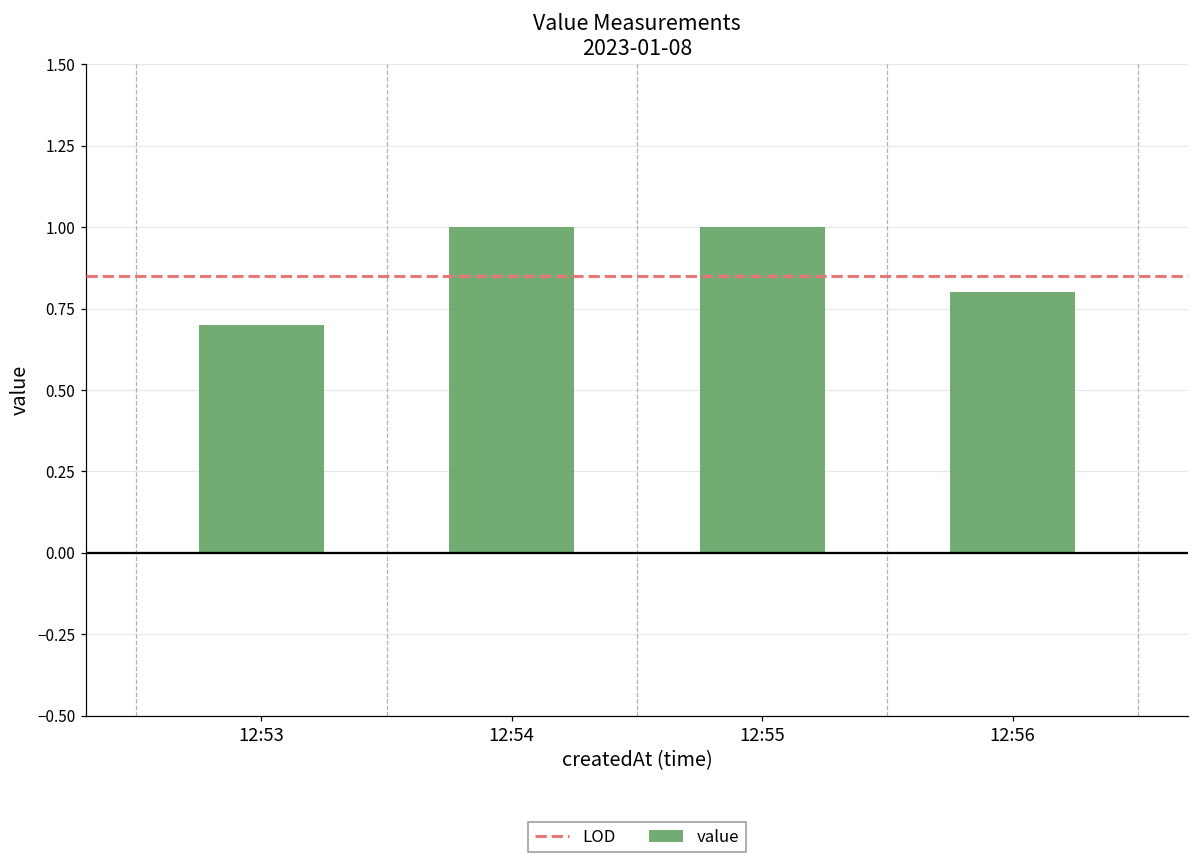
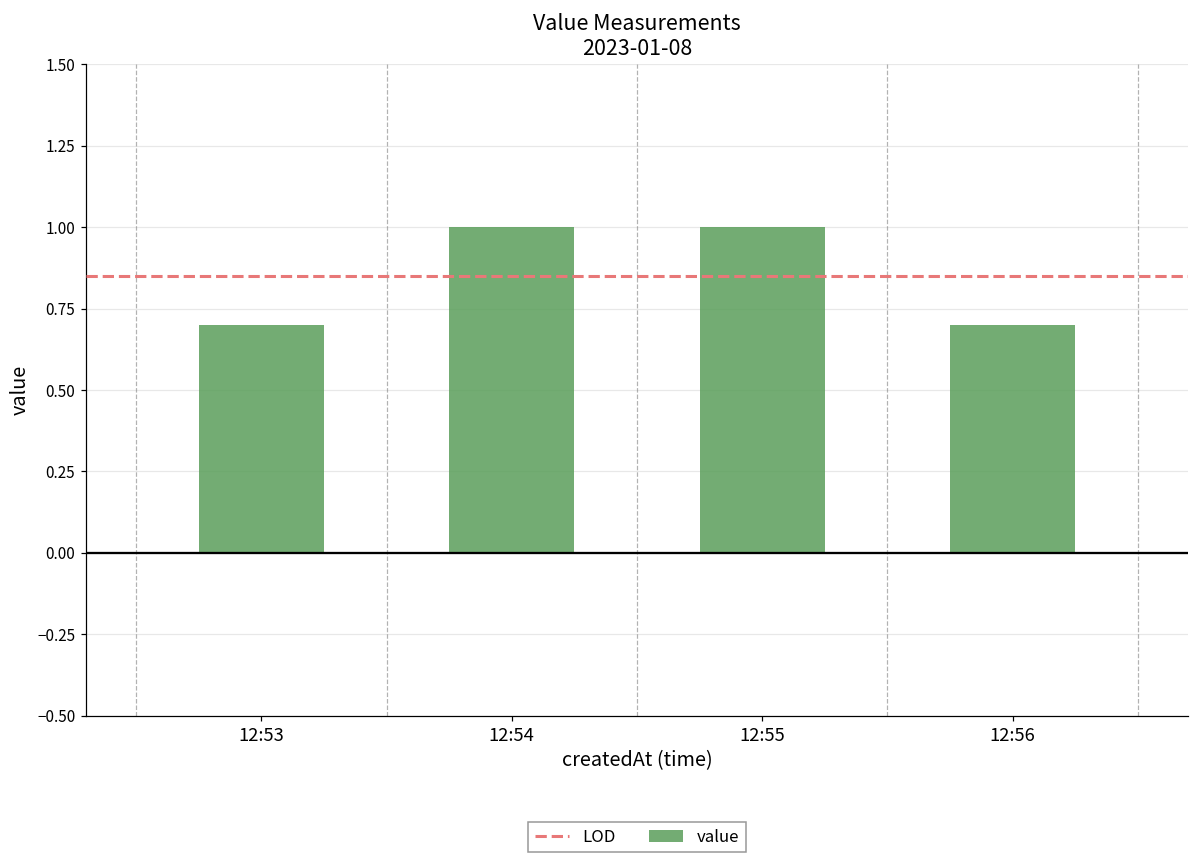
  {
    "12:53": 0.7,
    "12:54": 1.0,
    "12:55": 1.0,
-   "12:56": 0.8
+   "12:56": 0.7
  }
